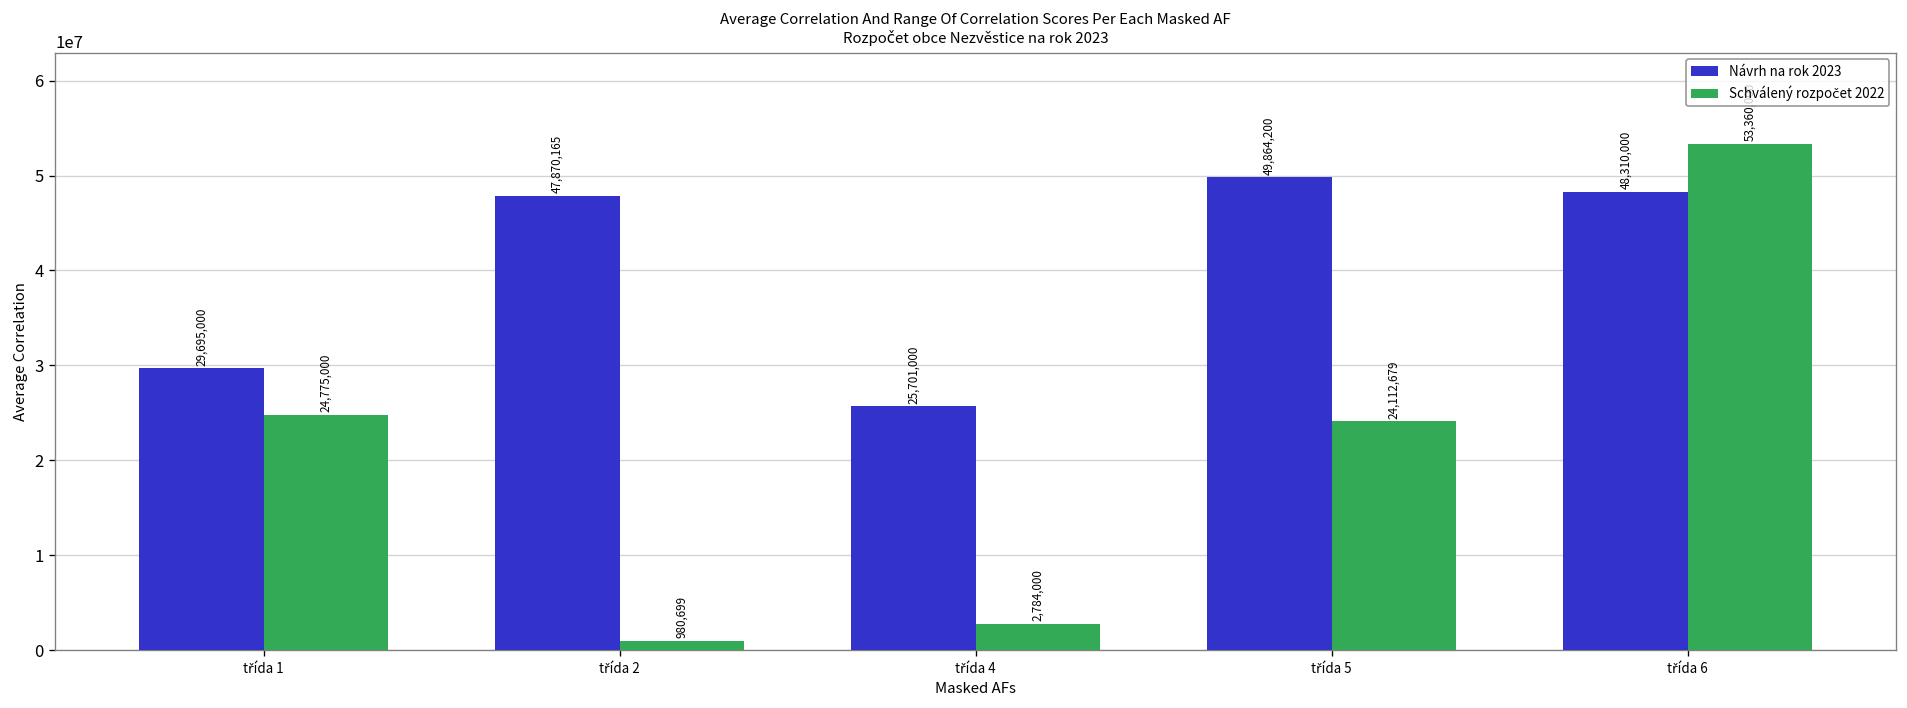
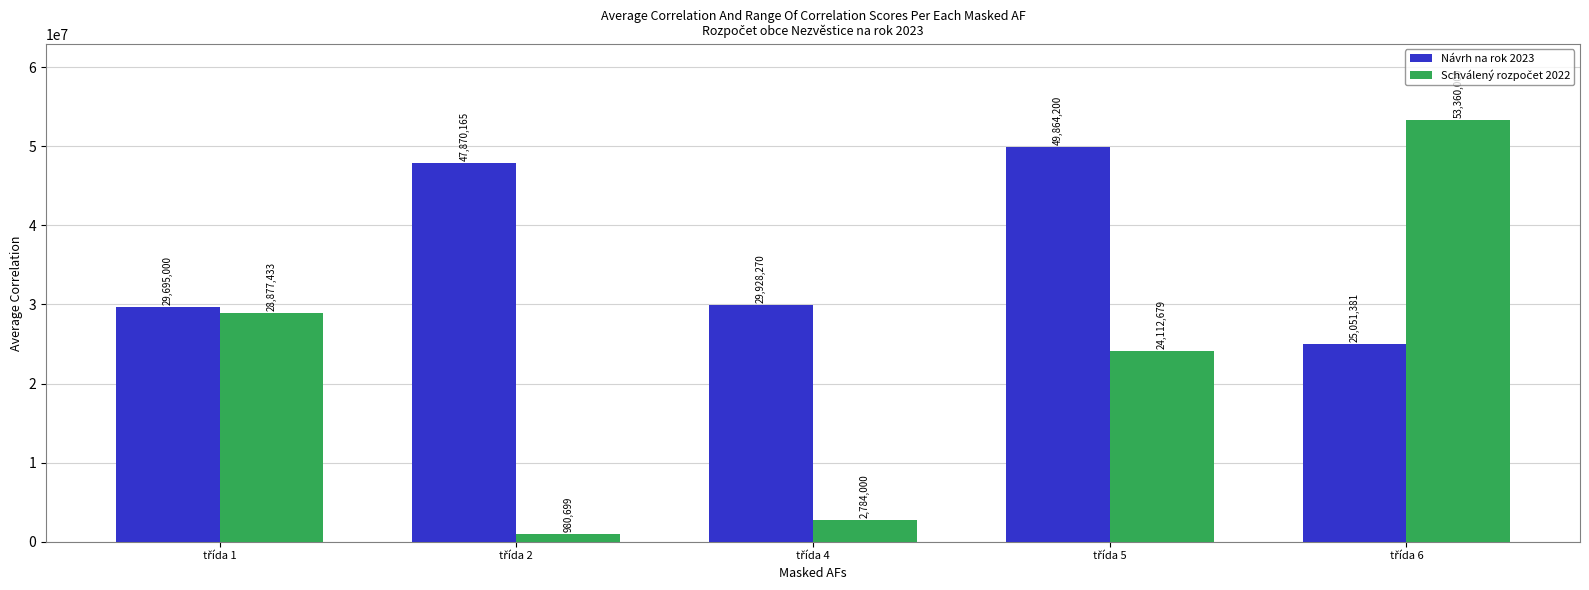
  {
    "Návrh na rok 2023": {
      "třída 1": "29,695,000",
      "třída 2": "47,870,165",
-     "třída 4": "25,701,000",
+     "třída 4": "29,928,270",
      "třída 5": "49,864,200",
-     "třída 6": "48,310,000"
+     "třída 6": "25,051,381"
    },
    "Schválený rozpočet 2022": {
-     "třída 1": "24,775,000",
+     "třída 1": "28,877,433",
      "třída 2": "980,699",
      "třída 4": "2,784,000",
      "třída 5": "24,112,679"
    }
  }
